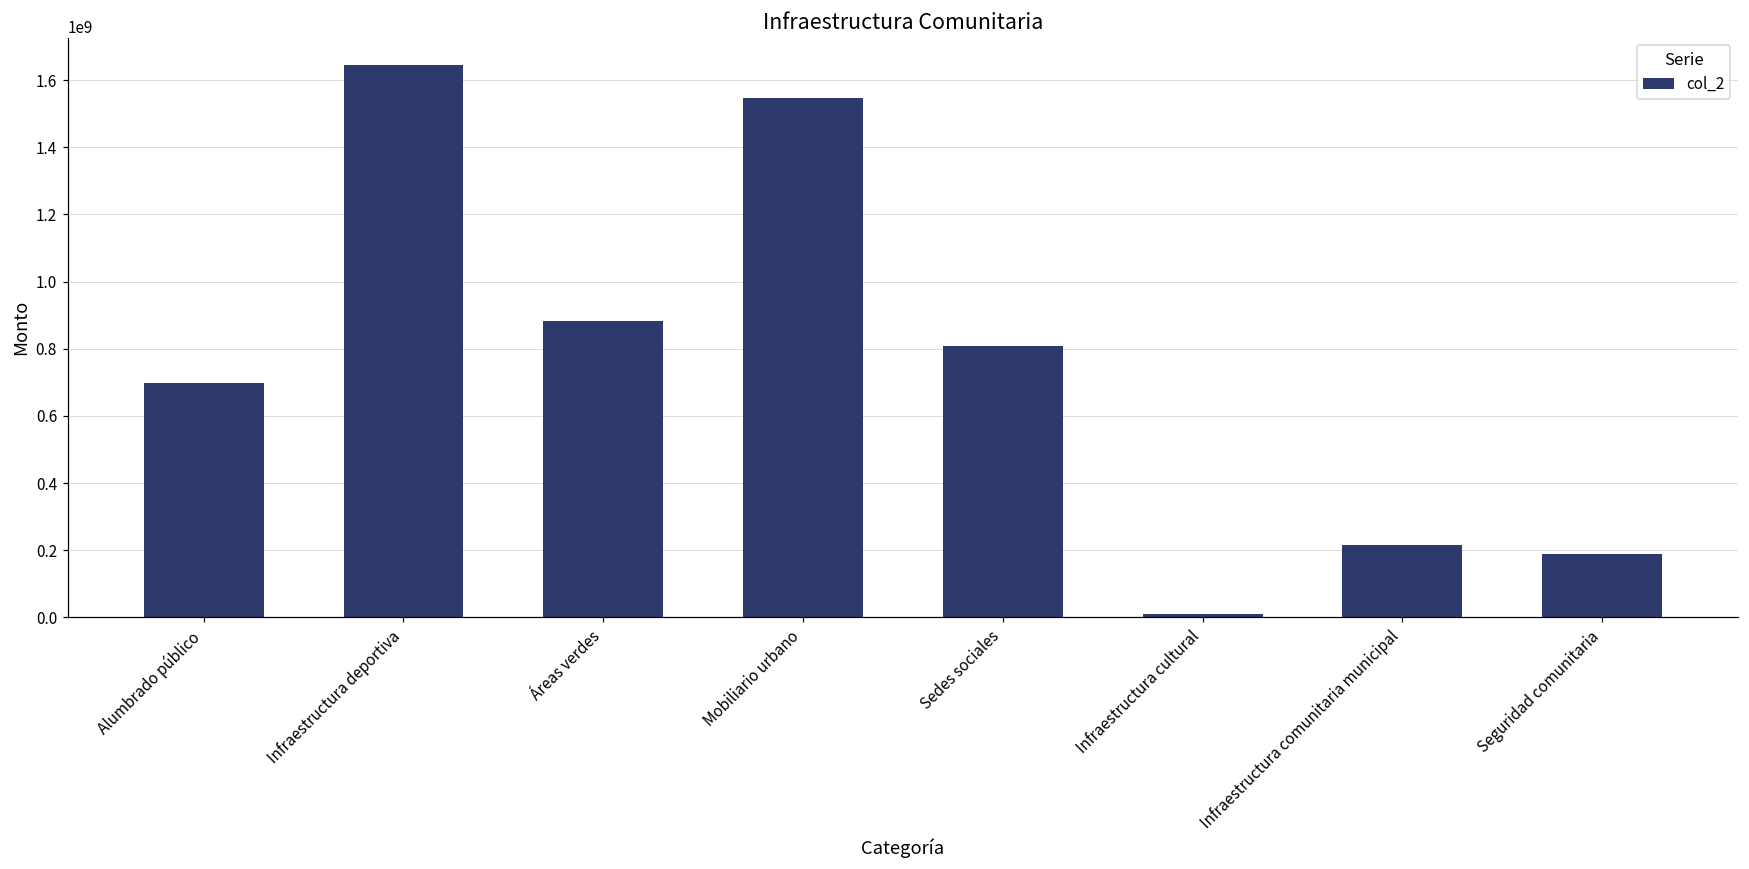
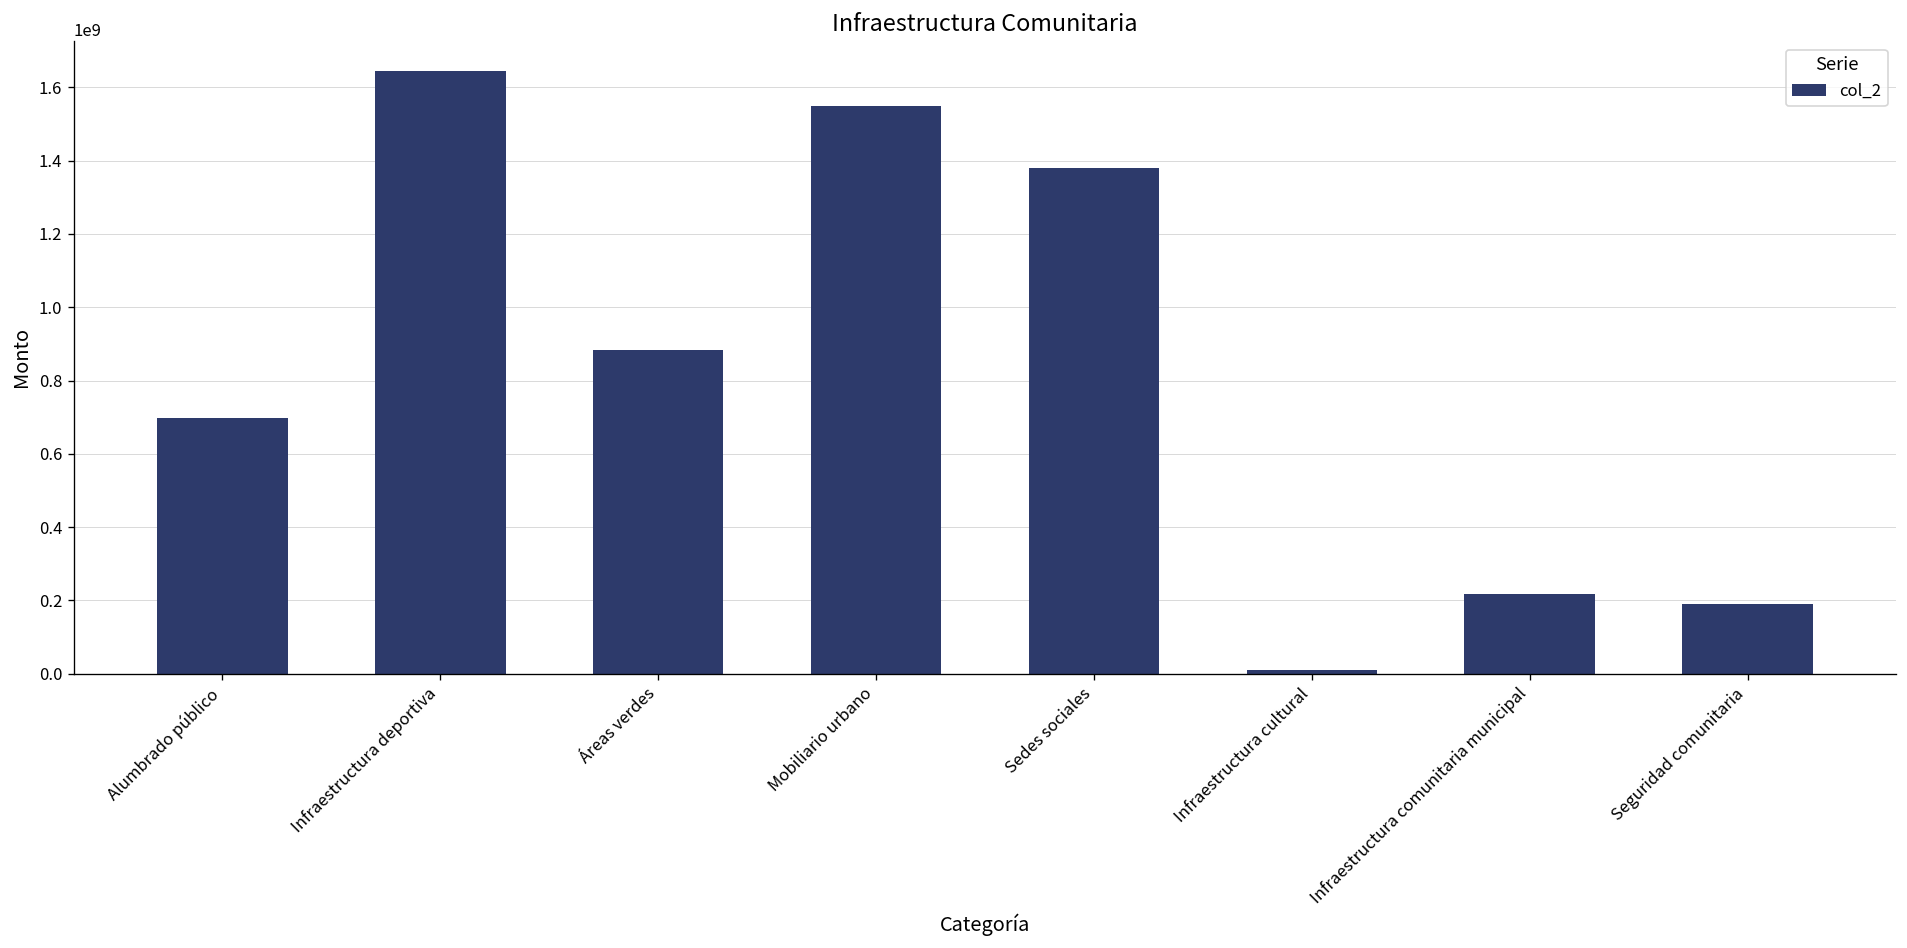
  {
    "Alumbrado público": 700000000,
    "Infraestructura deportiva": 1640000000,
    "Áreas verdes": 880000000,
    "Mobiliario urbano": 1550000000,
-   "Sedes sociales": 810000000,
+   "Sedes sociales": 1380000000,
    "Infraestructura cultural": 10000000,
    "Infraestructura comunitaria municipal": 220000000,
    "Seguridad comunitaria": 190000000
  }
